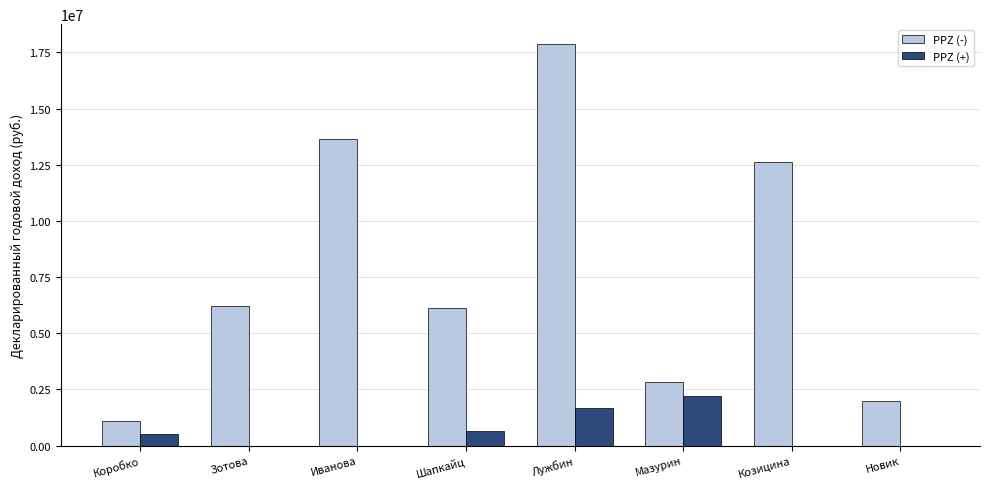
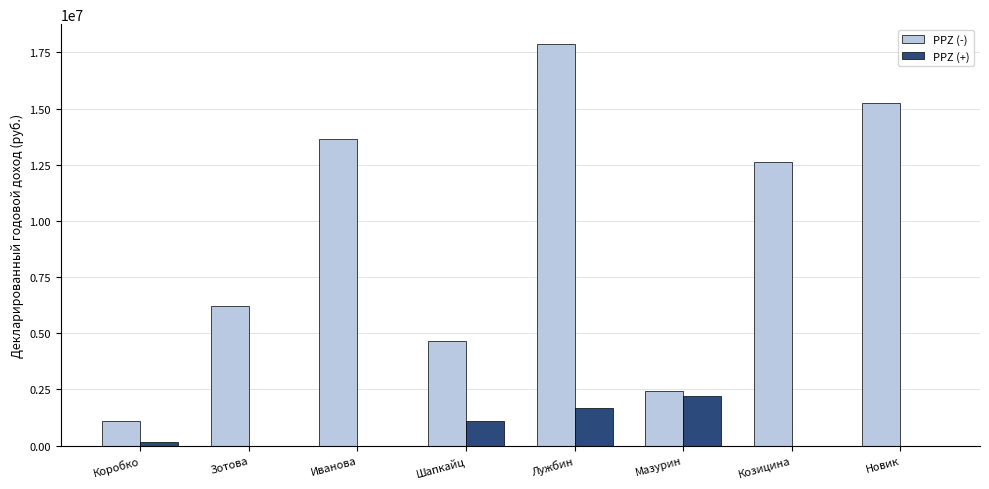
  {
    "PPZ (-)": {
      "Коробко": 1100000,
      "Зотова": 6200000,
      "Иванова": 13700000,
-     "Шапкайц": 6100000,
+     "Шапкайц": 4700000,
      "Лужбин": 17900000,
-     "Мазурин": 2800000,
+     "Мазурин": 2400000,
      "Козицина": 12600000,
-     "Новик": 2000000
+     "Новик": 15200000
    },
    "PPZ (+)": {
-     "Коробко": 500000,
+     "Коробко": 200000,
      "Иванова": 0,
-     "Шапкайц": 700000,
+     "Шапкайц": 1100000,
      "Лужбин": 1700000,
      "Мазурин": 2200000,
      "Козицина": 0,
      "Новик": 0
    }
  }
